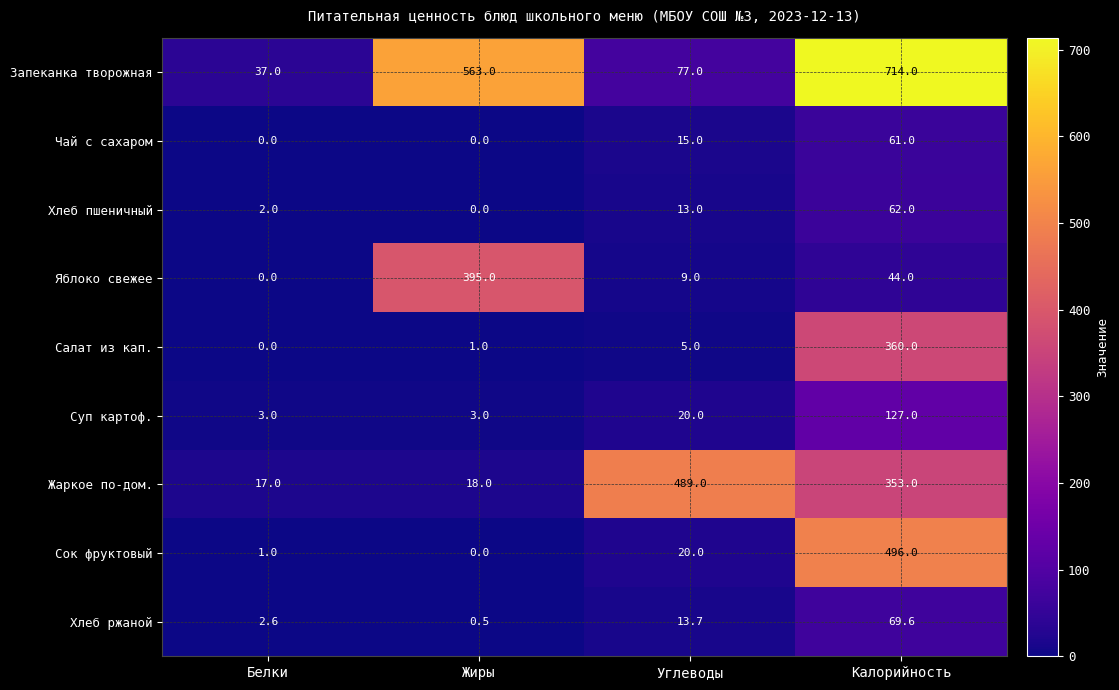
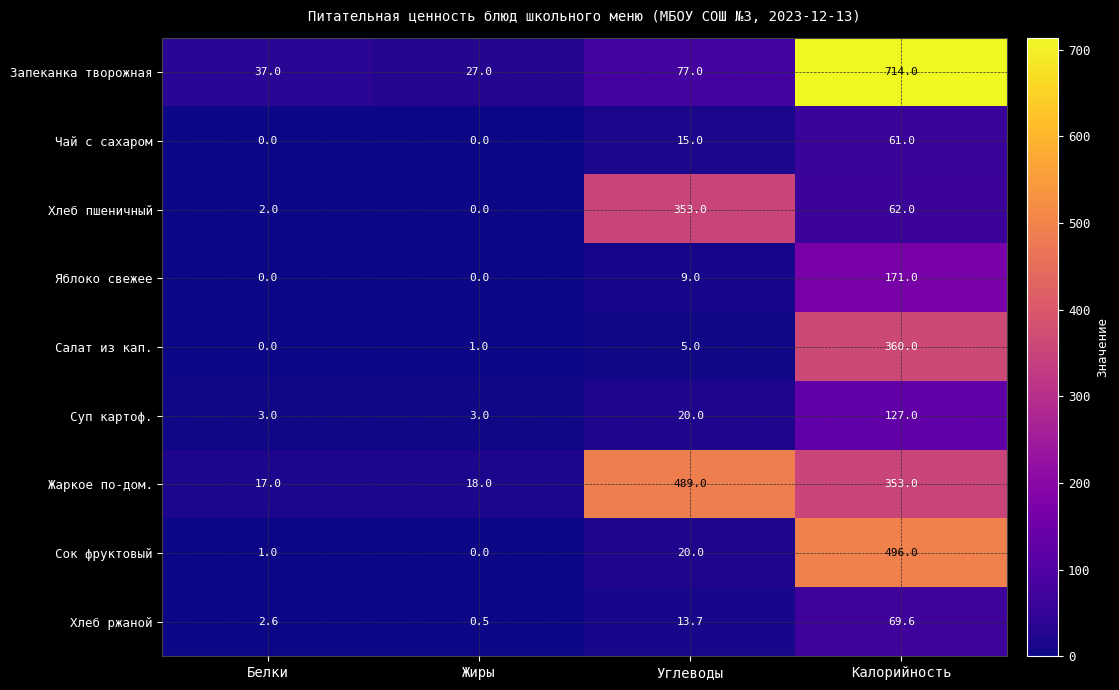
  {
    "Запеканка творожная": {
      "Белки": 37.0,
-     "Жиры": 563.0,
+     "Жиры": 27.0,
      "Углеводы": 77.0,
      "Калорийность": 714.0
    },
    "Чай с сахаром": {
      "Белки": 0.0,
      "Жиры": 0.0,
      "Углеводы": 15.0,
      "Калорийность": 61.0
    },
    "Хлеб пшеничный": {
      "Белки": 2.0,
      "Жиры": 0.0,
-     "Углеводы": 13.0,
+     "Углеводы": 353.0,
      "Калорийность": 62.0
    },
    "Яблоко свежее": {
      "Белки": 0.0,
-     "Жиры": 395.0,
+     "Жиры": 0.0,
      "Углеводы": 9.0,
-     "Калорийность": 44.0
+     "Калорийность": 171.0
    },
    "Салат из кап.": {
      "Белки": 0.0,
      "Жиры": 1.0,
      "Углеводы": 5.0,
      "Калорийность": 360.0
    },
    "Суп картоф.": {
      "Белки": 3.0,
      "Жиры": 3.0,
      "Углеводы": 20.0,
      "Калорийность": 127.0
    },
    "Жаркое по-дом.": {
      "Белки": 17.0,
      "Жиры": 18.0,
      "Углеводы": 489.0,
      "Калорийность": 353.0
    },
    "Сок фруктовый": {
      "Белки": 1.0,
      "Жиры": 0.0,
      "Углеводы": 20.0,
      "Калорийность": 496.0
    },
    "Хлеб ржаной": {
      "Белки": 2.6,
      "Жиры": 0.5,
      "Углеводы": 13.7,
      "Калорийность": 69.6
    }
  }
